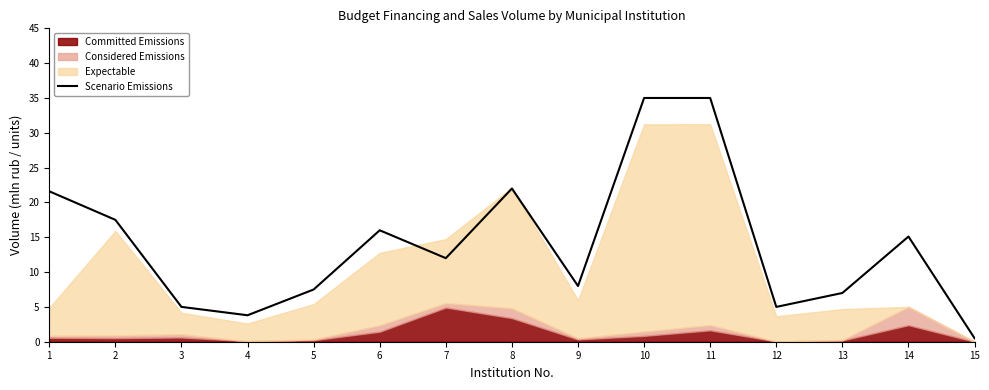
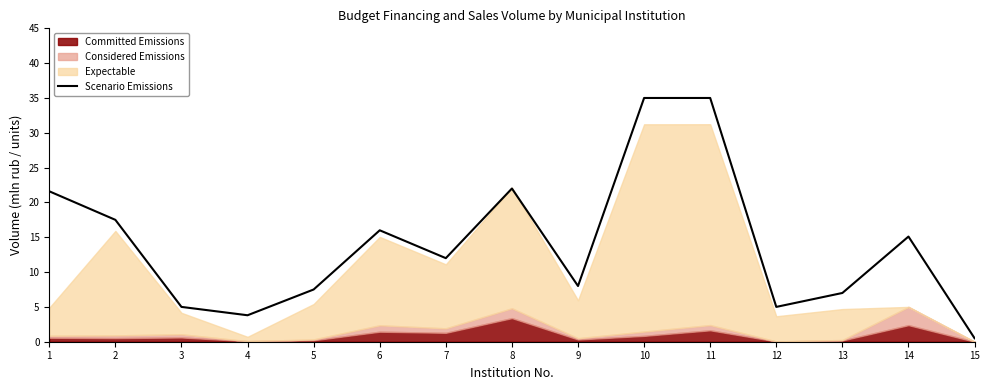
  {
    "Scenario Emissions": {
      "1": 22,
      "2": 18,
      "3": 5,
      "4": 4,
      "5": 8,
      "6": 16,
      "7": 12,
      "9": 8,
      "10": 35,
      "11": 35,
      "12": 5,
      "13": 7,
      "14": 15,
      "15": 1
    },
    "Committed Emissions": {
      "2": 1,
      "3": 1,
      "6": 1,
-     "7": 5,
+     "7": 1,
      "8": 3,
      "10": 1,
      "11": 2,
      "14": 2
    },
    "Considered Emissions": {
      "2": 0,
      "3": 0,
      "6": 1,
      "7": 1,
      "8": 1,
      "10": 1,
      "11": 1
    },
    "Expectable": {
      "1": 4,
      "2": 15,
      "3": 3,
-     "4": 3,
+     "4": 1,
      "5": 5,
-     "6": 10,
+     "6": 13,
      "7": 9,
      "9": 5,
      "10": 30,
      "11": 29,
      "12": 4,
      "13": 4
    }
  }
